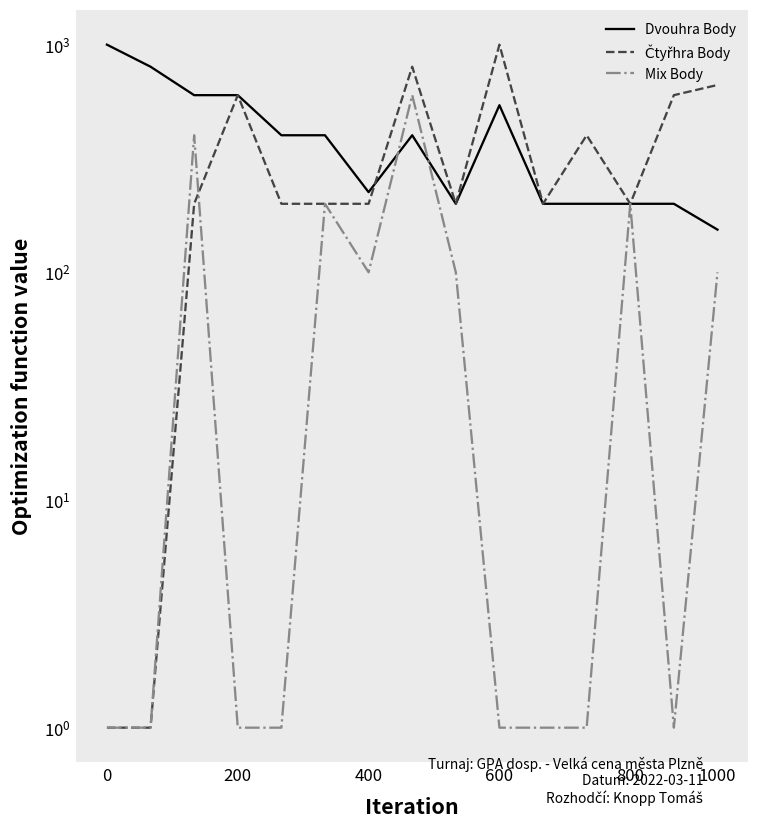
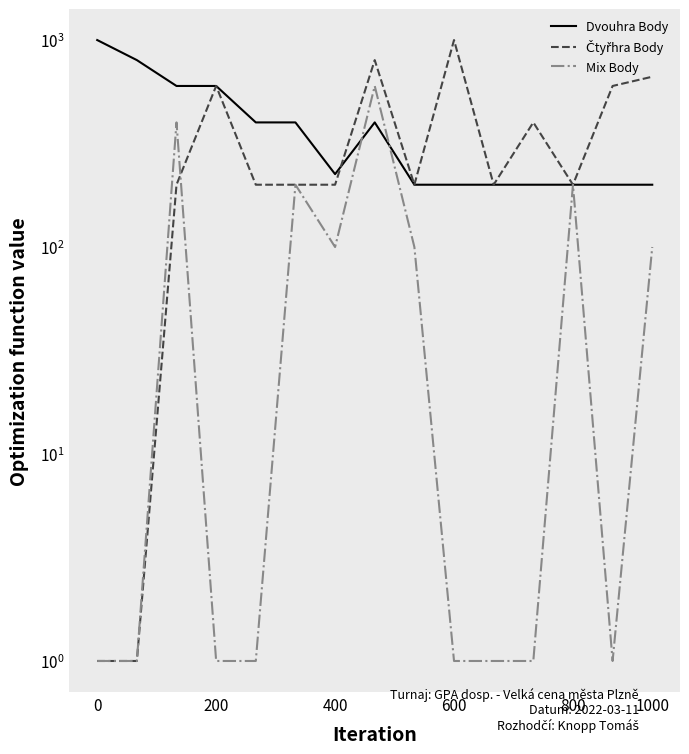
  {
    "Dvouhra Body": {
      "0": 1000,
      "400": 230,
-     "600": 540,
-     "1000": 150
+     "600": 200,
+     "1000": 200
    },
    "Čtyřhra Body": {
      "400": 200,
      "600": 1000,
      "1000": 670
    },
    "Mix Body": {
      "200": 1,
      "400": 100,
      "600": 1,
      "1000": 100
    }
  }
